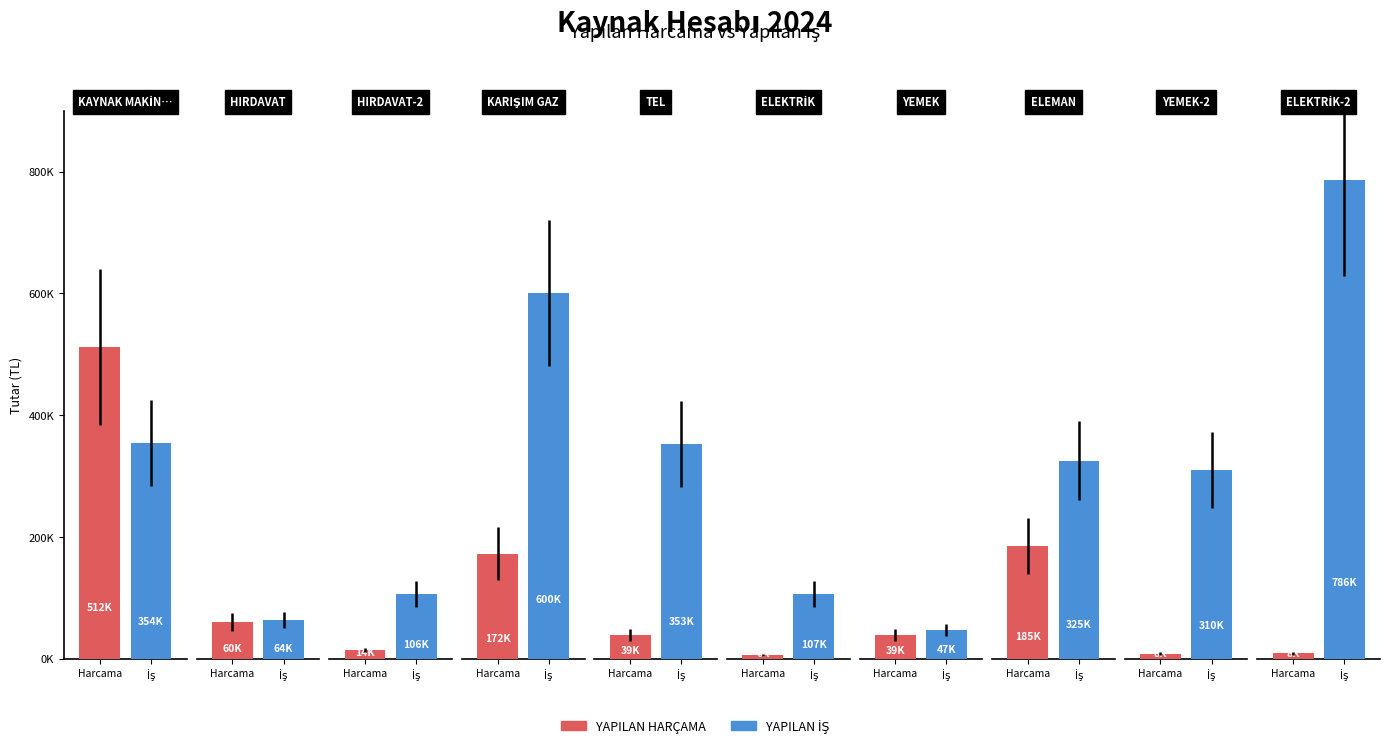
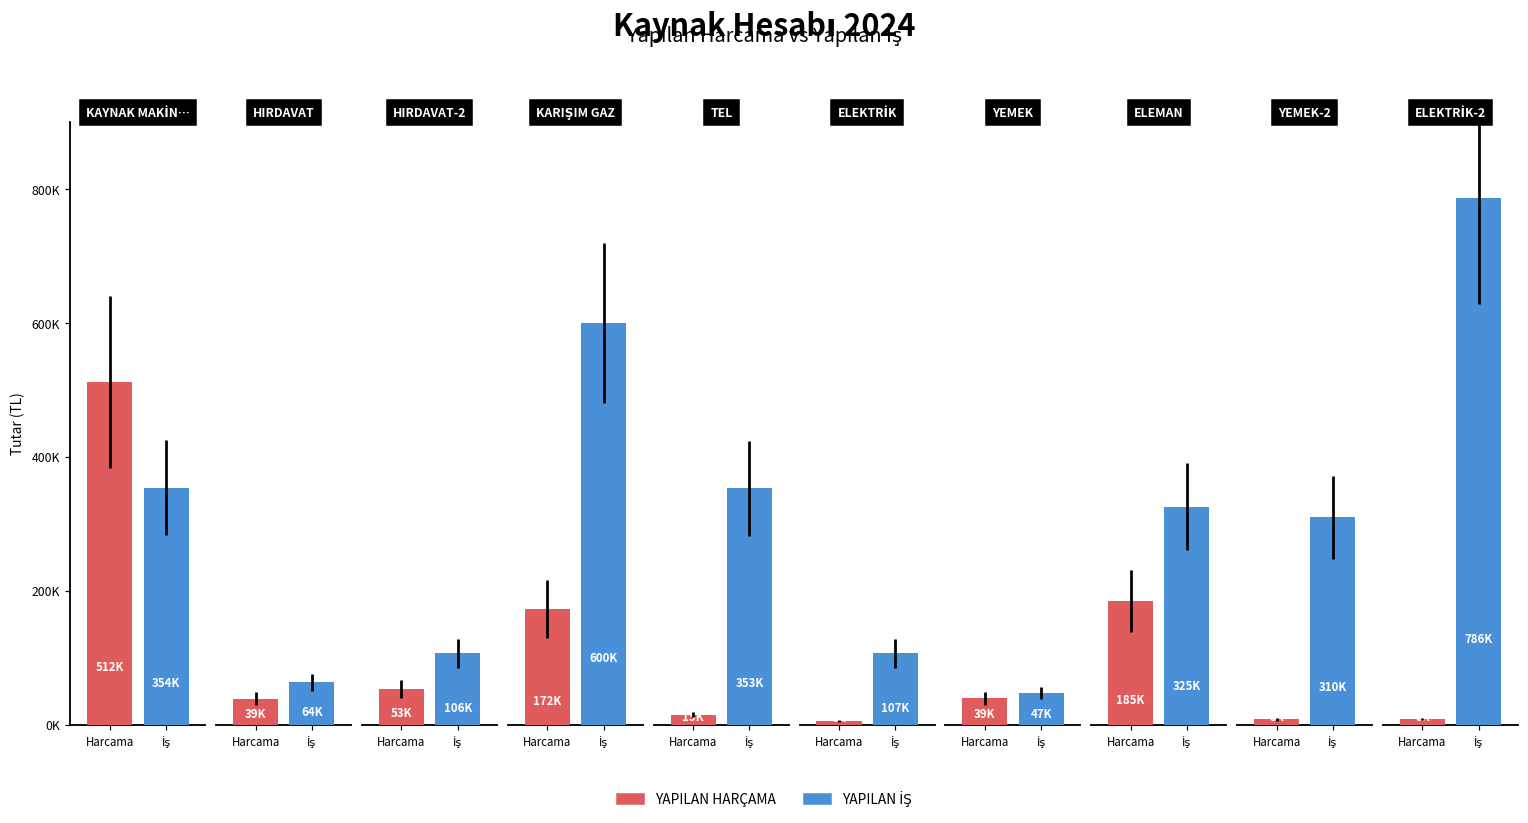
  {
    "KAYNAK MAKİN…": {
      "Harcama": "512K",
      "İş": "354K"
    },
    "HIRDAVAT": {
-     "Harcama": "60K",
+     "Harcama": "39K",
      "İş": "64K"
    },
    "HIRDAVAT-2": {
-     "Harcama": "14K",
+     "Harcama": "53K",
      "İş": "106K"
    },
    "KARIŞIM GAZ": {
      "Harcama": "172K",
      "İş": "600K"
    },
    "TEL": {
-     "Harcama": "39K",
+     "Harcama": "15K",
      "İş": "353K"
    },
    "ELEKTRİK": {
      "İş": "107K"
    },
    "YEMEK": {
      "Harcama": "39K",
      "İş": "47K"
    },
    "ELEMAN": {
      "Harcama": "185K",
      "İş": "325K"
    },
    "YEMEK-2": {
      "İş": "310K"
    },
    "ELEKTRİK-2": {
      "İş": "786K"
    }
  }
